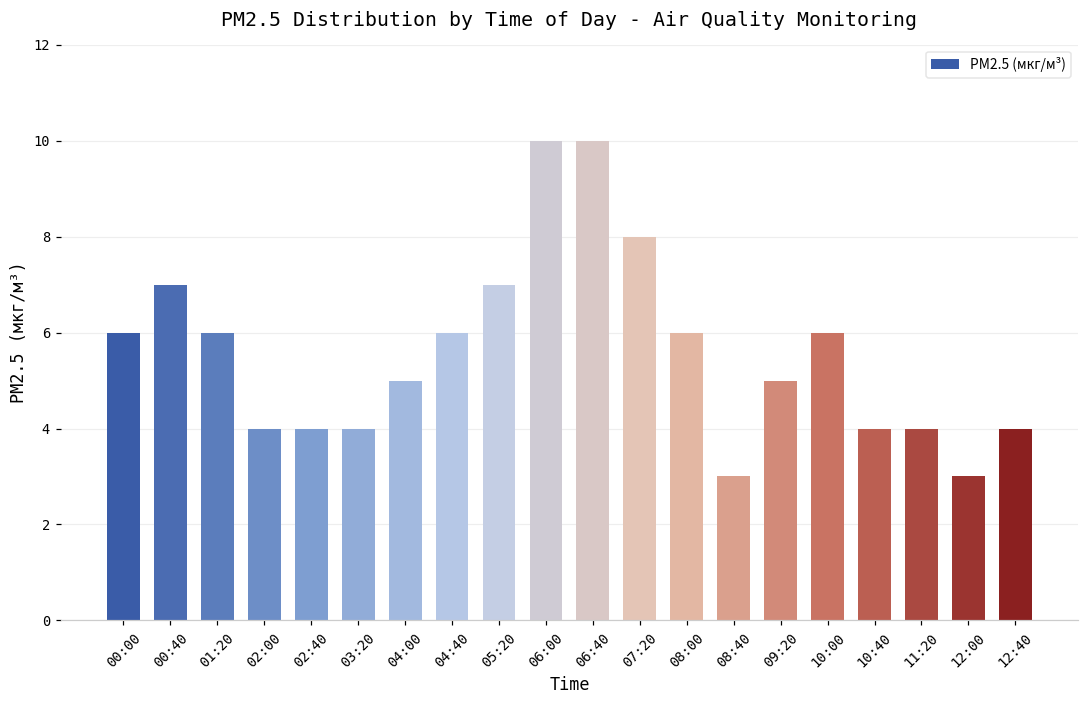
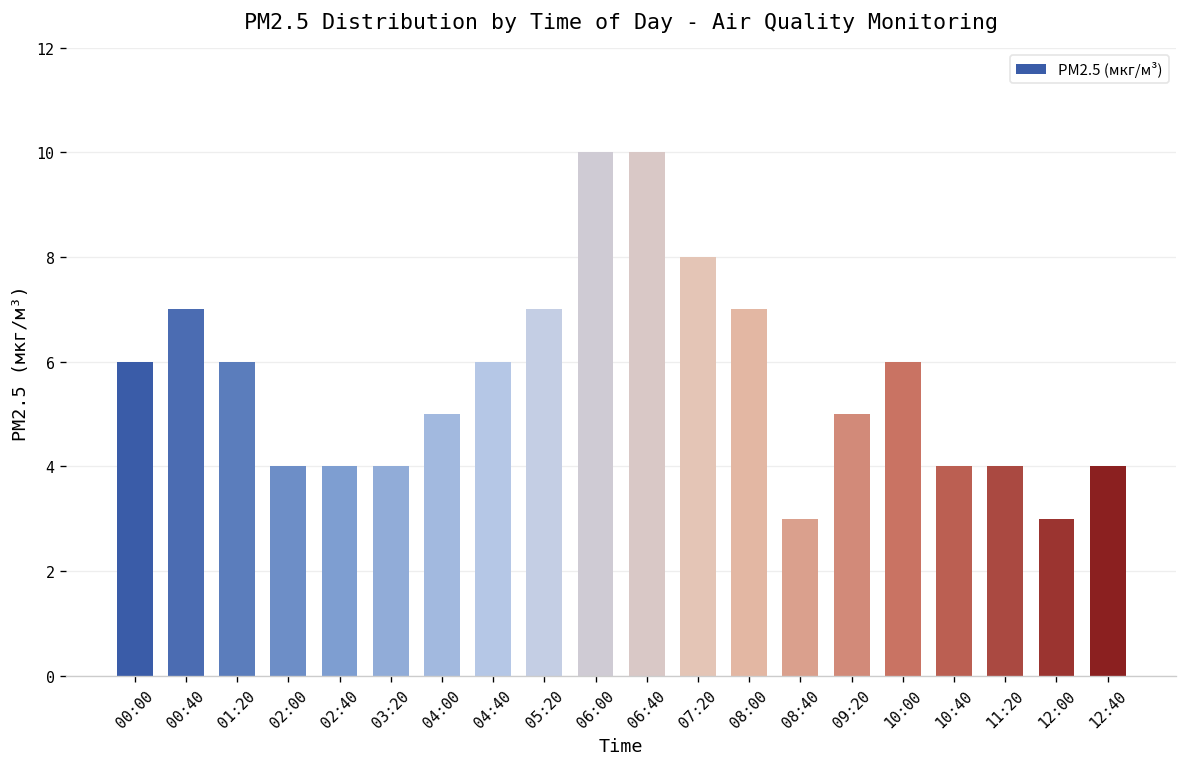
  {
    "00:00": 6,
    "00:40": 7,
    "01:20": 6,
    "02:00": 4,
    "02:40": 4,
    "03:20": 4,
    "04:00": 5,
    "04:40": 6,
    "05:20": 7,
    "06:00": 10,
    "06:40": 10,
    "07:20": 8,
-   "08:00": 6,
+   "08:00": 7,
    "08:40": 3,
    "09:20": 5,
    "10:00": 6,
    "10:40": 4,
    "11:20": 4,
    "12:00": 3,
    "12:40": 4
  }
